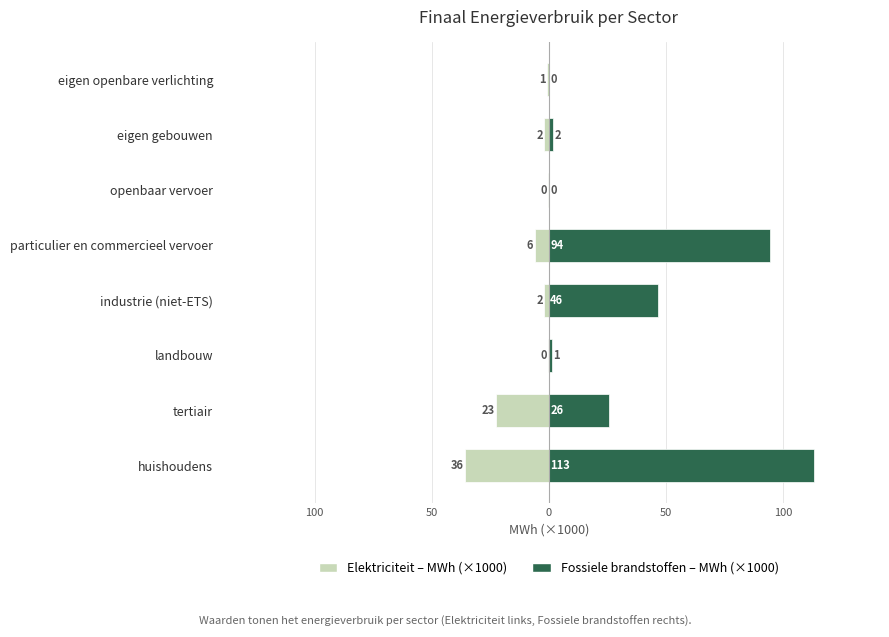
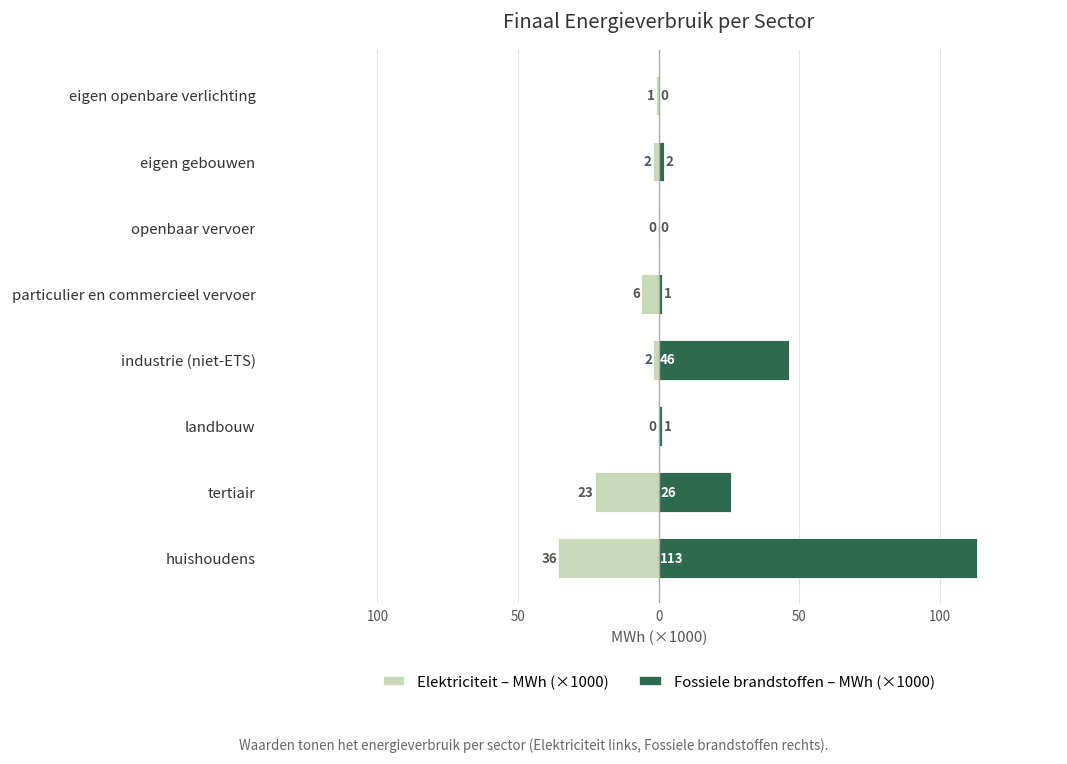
  {
    "Elektriciteit – MWh (×1000)": {
      "openbaar vervoer": 0,
      "landbouw": 0
    },
    "Fossiele brandstoffen – MWh (×1000)": {
      "eigen openbare verlichting": 0,
      "eigen gebouwen": 2,
      "openbaar vervoer": 0,
-     "particulier en commercieel vervoer": 94,
+     "particulier en commercieel vervoer": 1,
      "industrie (niet-ETS)": 46,
      "landbouw": 1,
      "tertiair": 26,
      "huishoudens": 113
    }
  }
